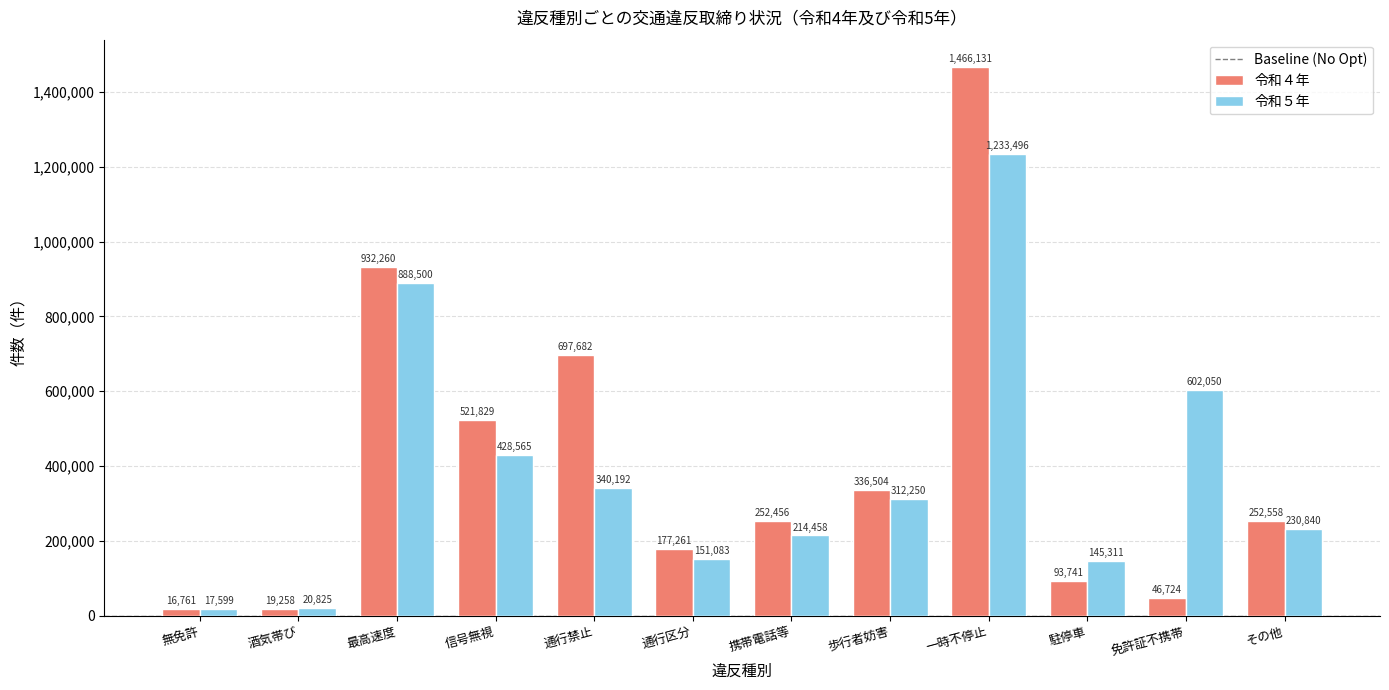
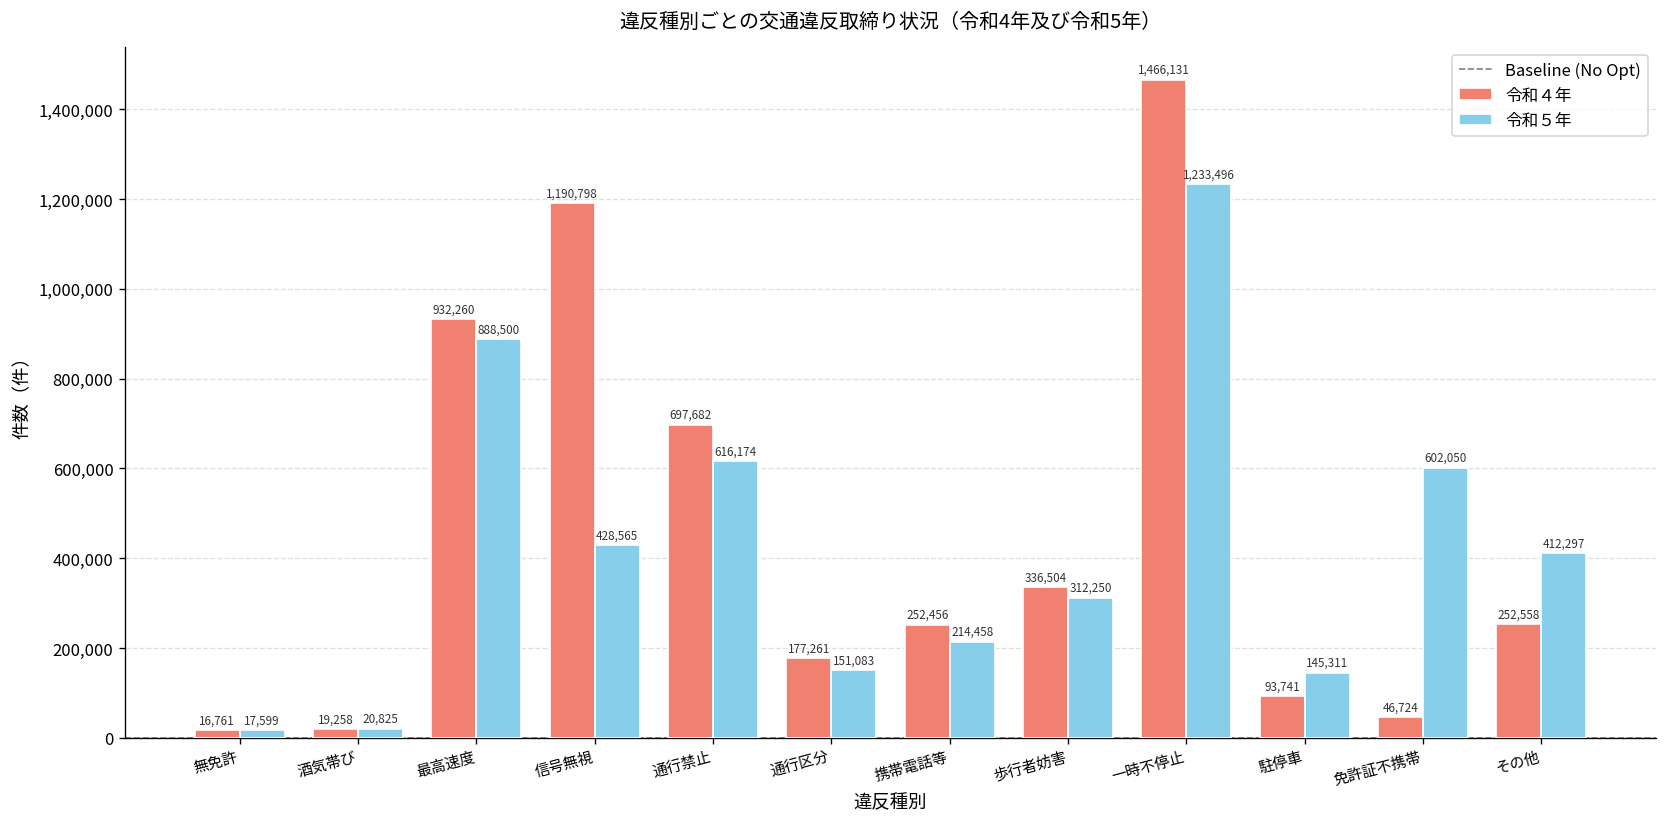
  {
    "令和４年": {
      "無免許": "16,761",
      "酒気帯び": "19,258",
      "最高速度": "932,260",
-     "信号無視": "521,829",
+     "信号無視": "1,190,798",
      "通行禁止": "697,682",
      "通行区分": "177,261",
      "携帯電話等": "252,456",
      "歩行者妨害": "336,504",
      "一時不停止": "1,466,131",
      "駐停車": "93,741",
      "免許証不携帯": "46,724",
      "その他": "252,558"
    },
    "令和５年": {
      "無免許": "17,599",
      "酒気帯び": "20,825",
      "最高速度": "888,500",
      "信号無視": "428,565",
-     "通行禁止": "340,192",
+     "通行禁止": "616,174",
      "通行区分": "151,083",
      "携帯電話等": "214,458",
      "歩行者妨害": "312,250",
      "一時不停止": "1,233,496",
      "駐停車": "145,311",
      "免許証不携帯": "602,050",
-     "その他": "230,840"
+     "その他": "412,297"
    }
  }
